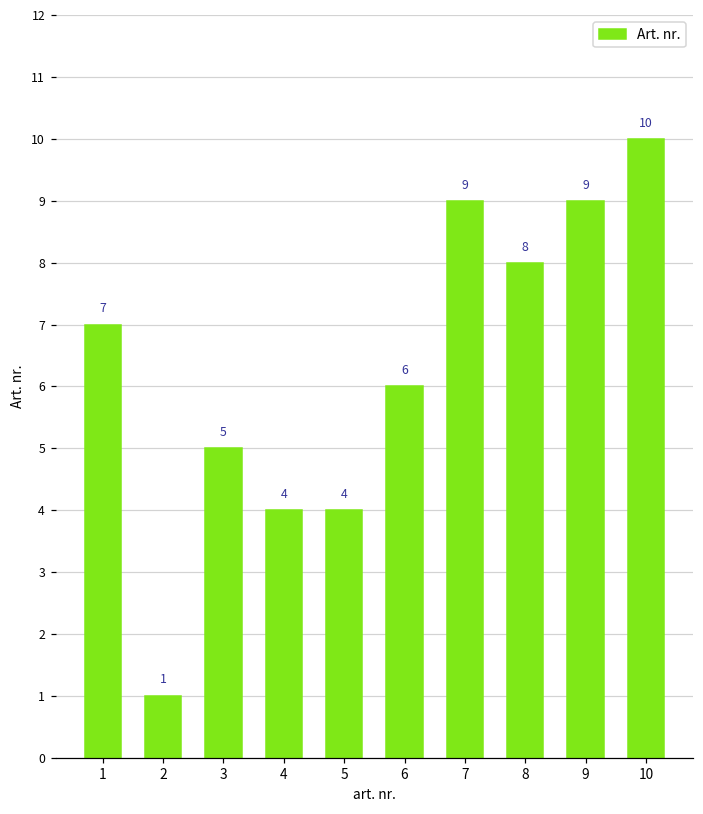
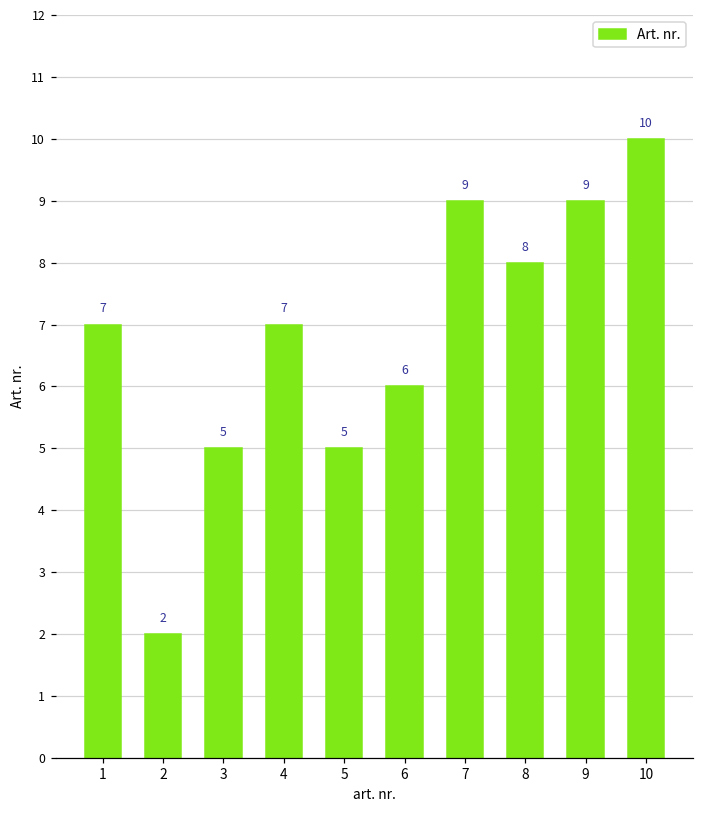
  {
    "1": 7,
-   "2": 1,
+   "2": 2,
    "3": 5,
-   "4": 4,
-   "5": 4,
+   "4": 7,
+   "5": 5,
    "6": 6,
    "7": 9,
    "8": 8,
    "9": 9,
    "10": 10
  }
